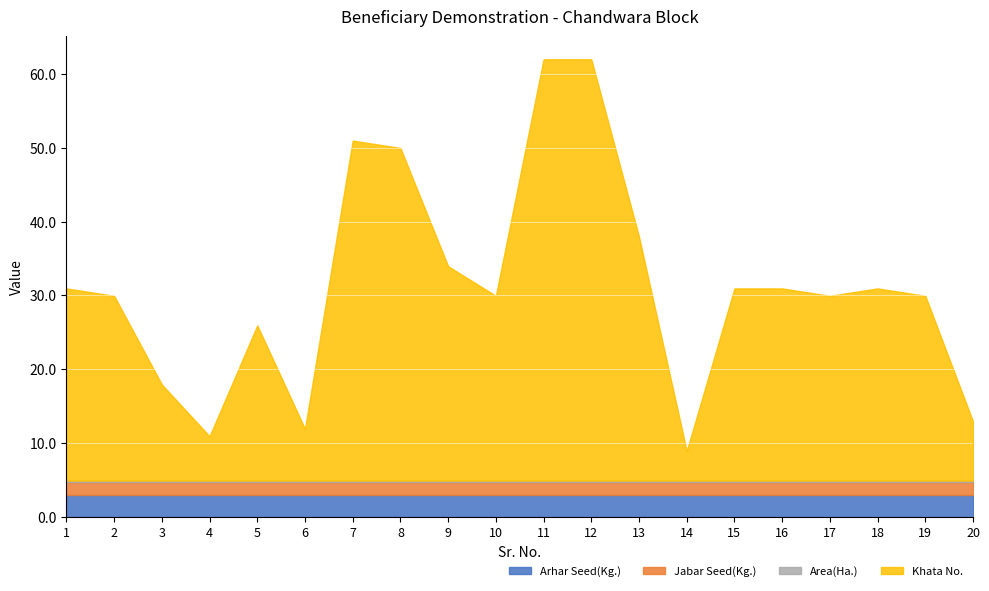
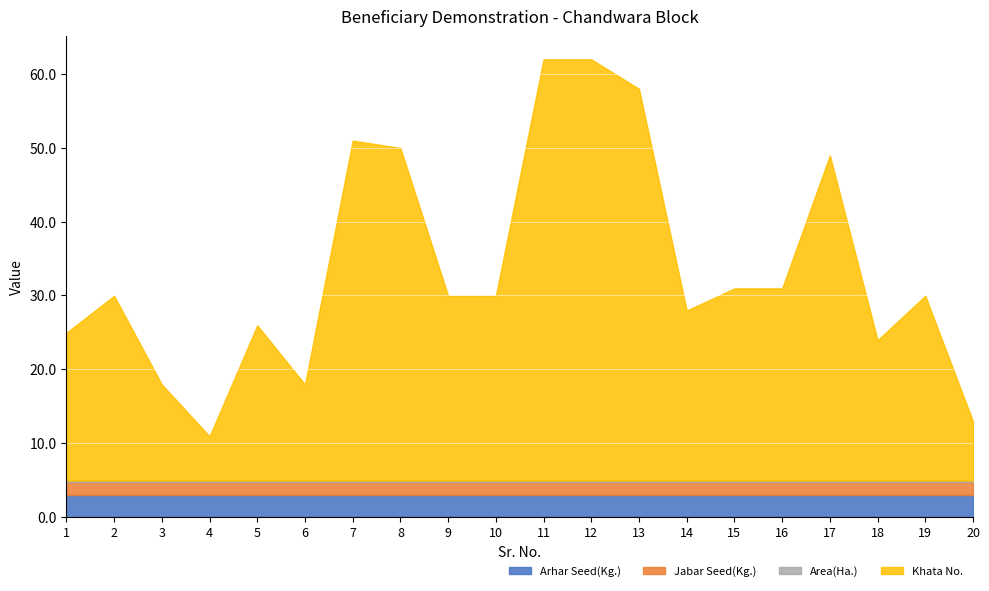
  {
    "Arhar Seed(Kg.)": {
      "1": 3,
      "2": 3,
      "3": 3,
      "4": 3,
      "5": 3,
      "6": 3,
      "7": 3,
      "8": 3,
      "9": 3,
      "10": 3,
      "11": 3,
      "12": 3,
      "13": 3,
      "14": 3,
      "15": 3,
      "16": 3,
      "17": 3,
      "18": 3,
      "19": 3,
      "20": 3
    },
    "Khata No.": {
-     "1": 26,
+     "1": 20,
      "2": 25,
      "3": 13,
      "4": 6,
      "5": 21,
-     "6": 7,
+     "6": 13,
      "7": 46,
      "8": 45,
-     "9": 29,
+     "9": 25,
      "10": 25,
      "11": 57,
      "12": 57,
-     "13": 33,
-     "14": 4,
+     "13": 53,
+     "14": 23,
      "15": 26,
      "16": 26,
-     "17": 25,
-     "18": 26,
+     "17": 44,
+     "18": 19,
      "19": 25,
      "20": 8
    }
  }
